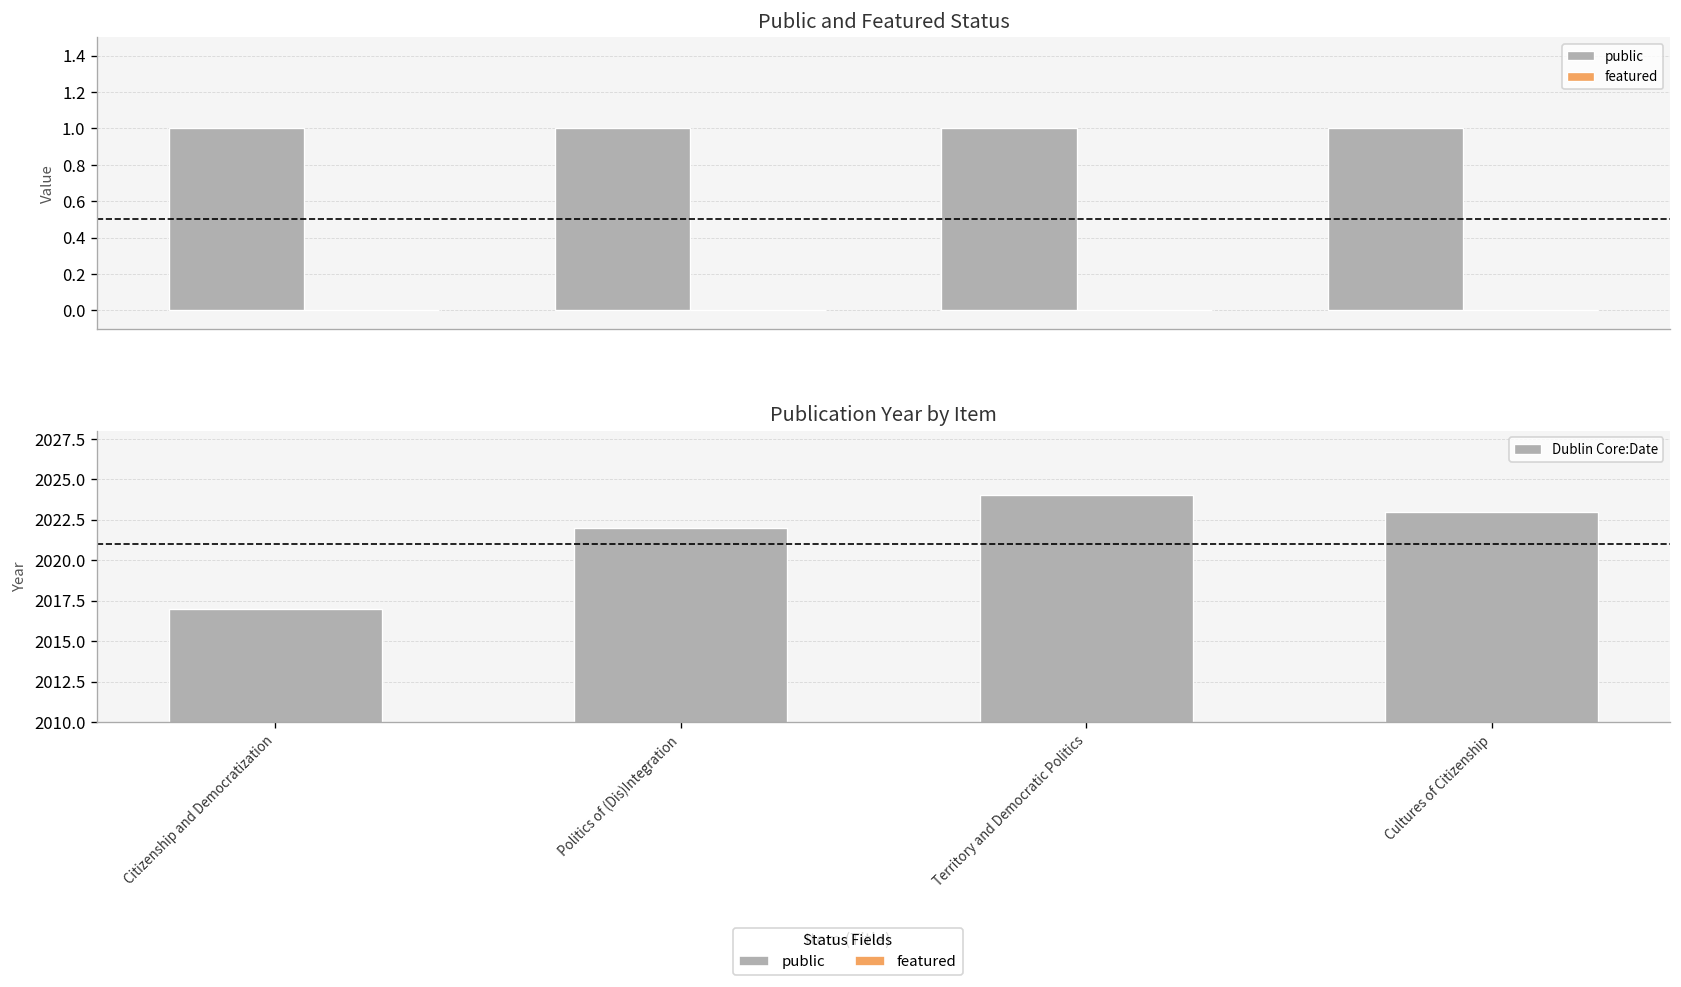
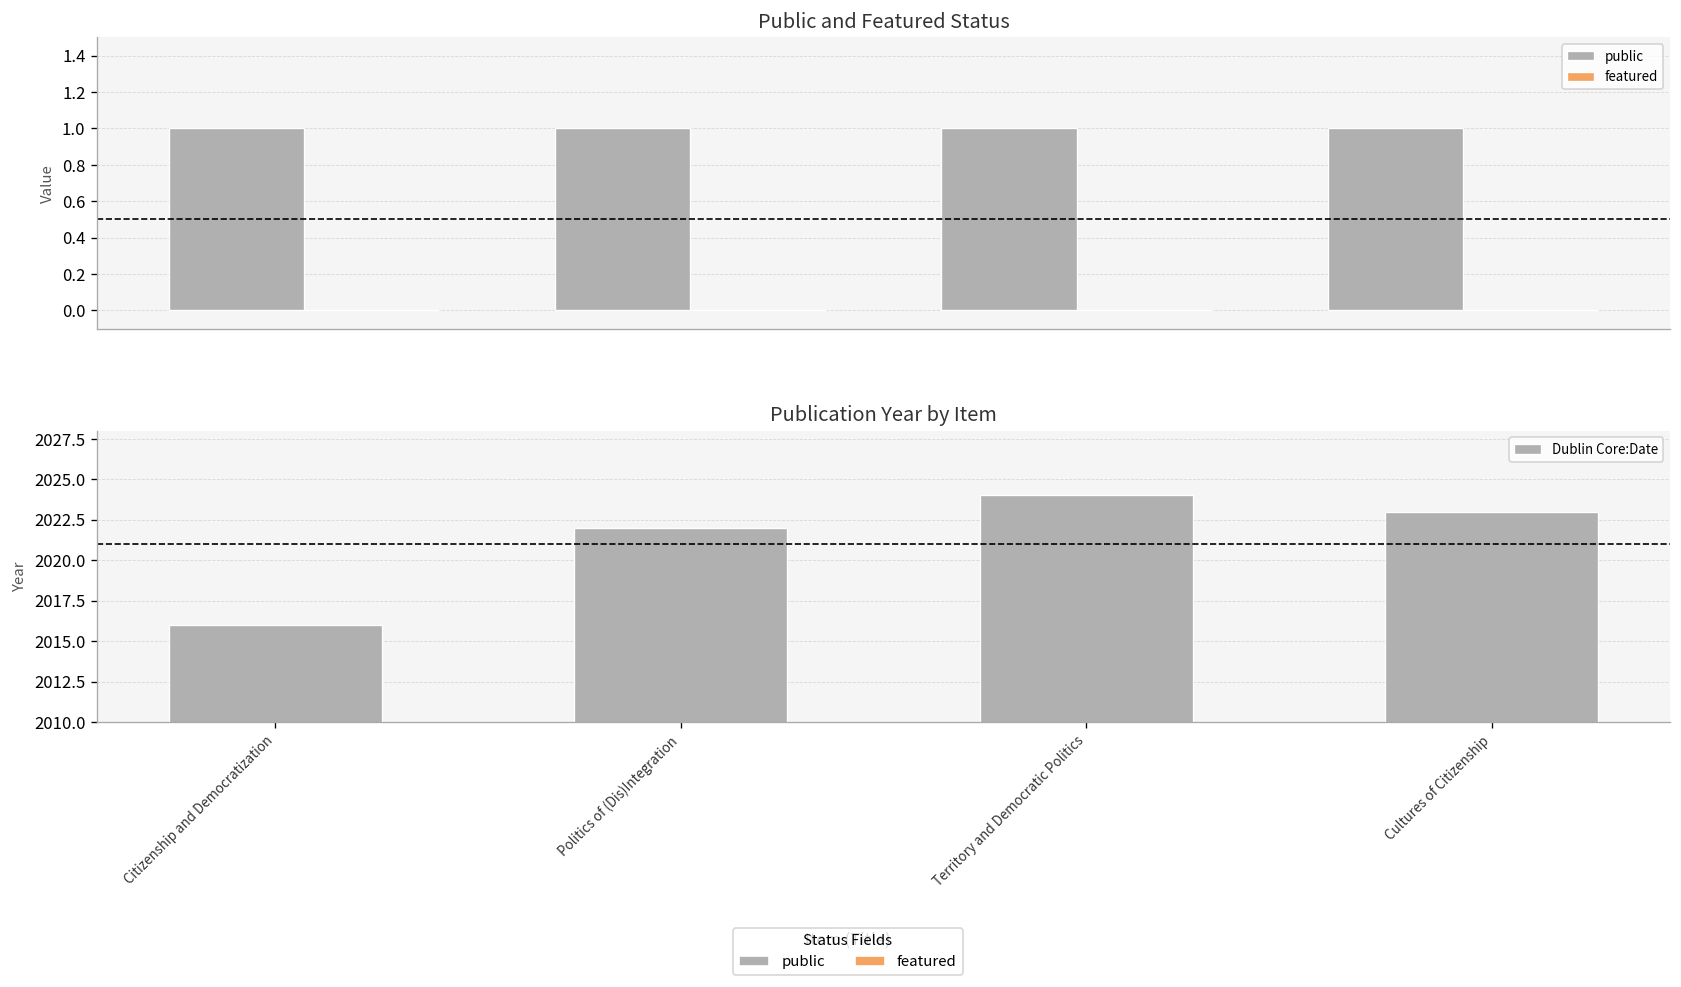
  {
    "Publication Year by Item": {
-     "Citizenship and Democratization": 2017,
+     "Citizenship and Democratization": 2016,
      "Politics of (Dis)Integration": 2022,
      "Territory and Democratic Politics": 2024,
      "Cultures of Citizenship": 2023
    }
  }
